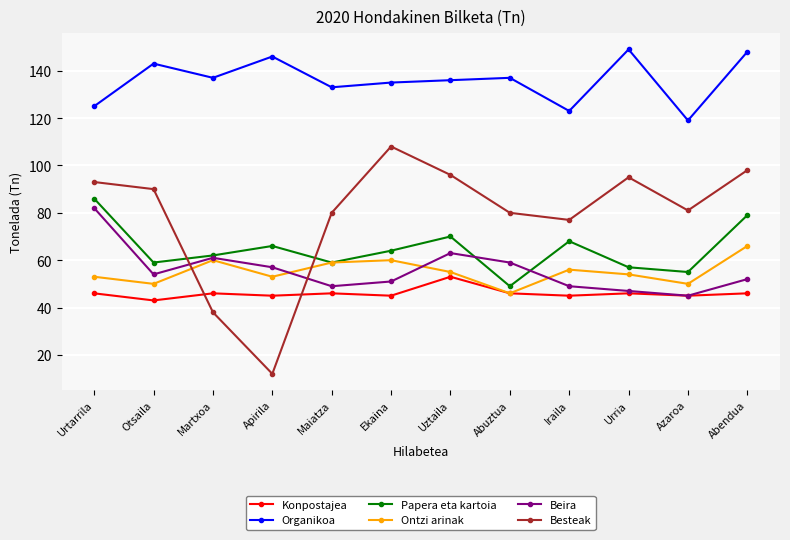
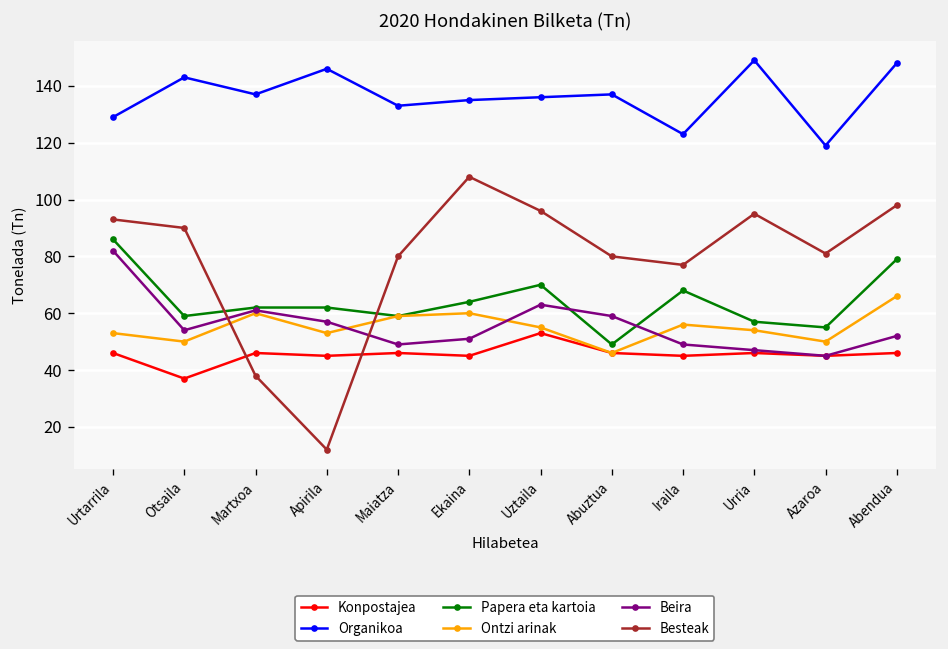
  {
    "Konpostajea": {
      "Urtarrila": 46,
-     "Otsaila": 43,
+     "Otsaila": 37,
      "Martxoa": 46,
      "Apirila": 45,
      "Maiatza": 46,
      "Ekaina": 45,
      "Uztaila": 53,
      "Iraila": 45,
      "Abendua": 46
    },
    "Organikoa": {
-     "Urtarrila": 125,
+     "Urtarrila": 129,
      "Otsaila": 143,
      "Martxoa": 137,
      "Apirila": 146,
      "Maiatza": 133,
      "Ekaina": 135,
      "Uztaila": 136,
      "Abuztua": 137,
      "Iraila": 123,
      "Urria": 149,
      "Azaroa": 119,
      "Abendua": 148
    },
    "Papera eta kartoia": {
      "Urtarrila": 86,
      "Otsaila": 59,
-     "Apirila": 66,
+     "Apirila": 62,
      "Ekaina": 64,
      "Uztaila": 70,
      "Abuztua": 49,
      "Iraila": 68,
      "Urria": 57,
      "Azaroa": 55,
      "Abendua": 79
    },
    "Ontzi arinak": {
      "Urtarrila": 53,
      "Otsaila": 50,
      "Apirila": 53,
      "Ekaina": 60,
      "Uztaila": 55,
      "Iraila": 56,
      "Urria": 54,
      "Azaroa": 50,
      "Abendua": 66
    },
    "Beira": {
      "Urtarrila": 82,
      "Otsaila": 54,
      "Apirila": 57,
      "Maiatza": 49,
      "Ekaina": 51,
      "Uztaila": 63,
      "Abuztua": 59,
      "Iraila": 49,
      "Abendua": 52
    },
    "Besteak": {
      "Urtarrila": 93,
      "Otsaila": 90,
      "Martxoa": 38,
      "Apirila": 12,
      "Maiatza": 80,
      "Ekaina": 108,
      "Uztaila": 96,
      "Abuztua": 80,
      "Iraila": 77,
      "Urria": 95,
      "Azaroa": 81,
      "Abendua": 98
    }
  }
